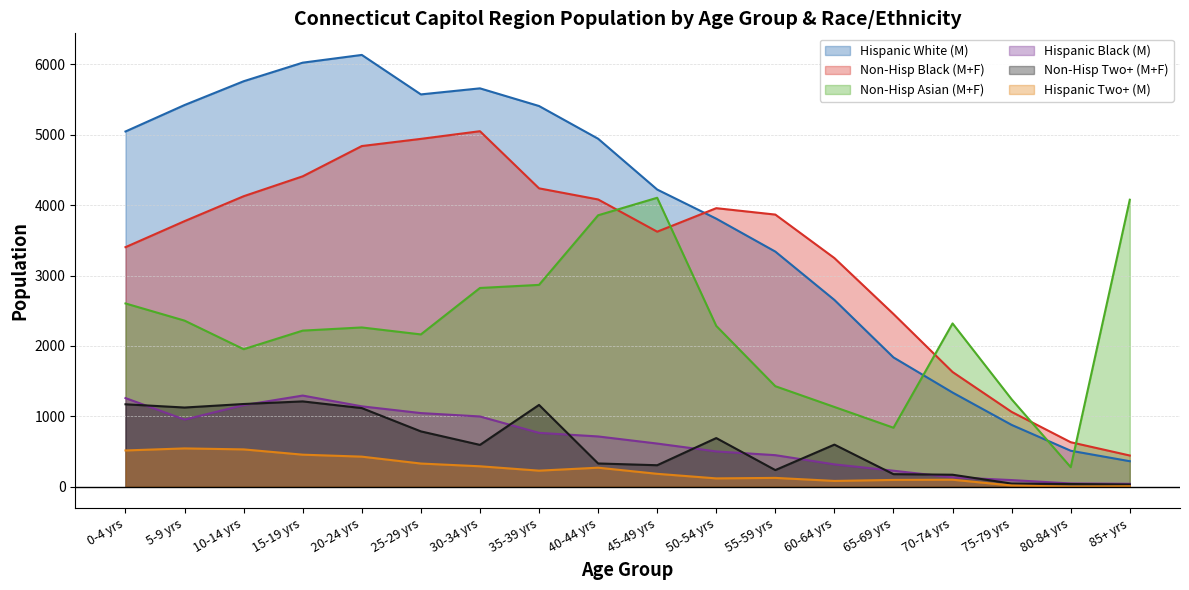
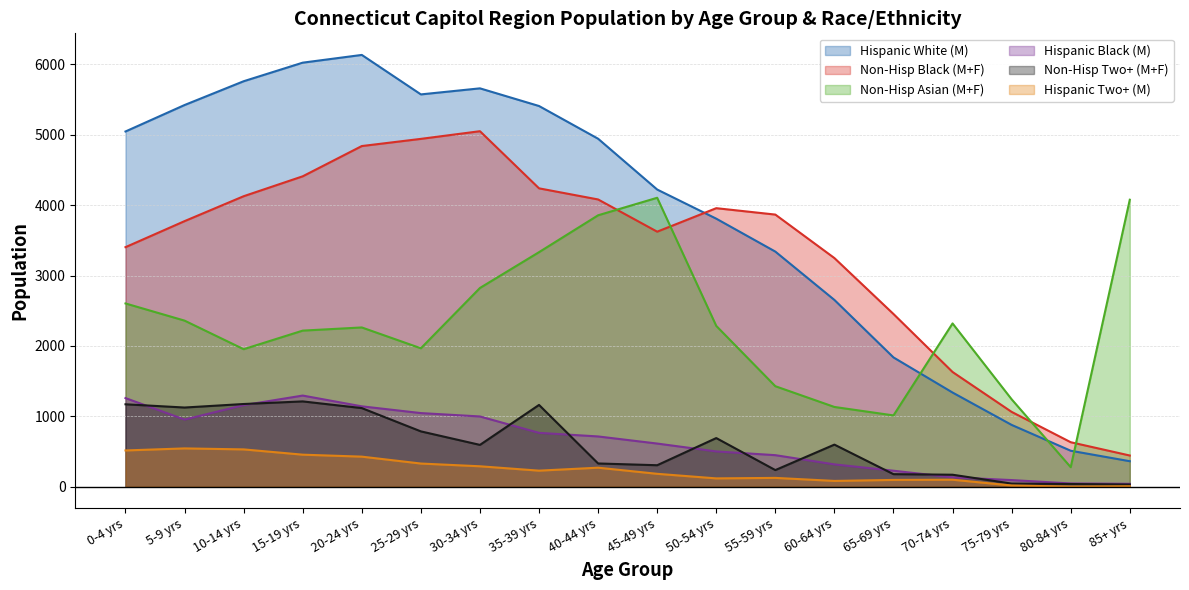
  {
    "Non-Hisp Asian (M+F)": {
      "0-4 yrs": 2600,
      "5-9 yrs": 2400,
      "10-14 yrs": 2000,
      "15-19 yrs": 2200,
      "20-24 yrs": 2300,
-     "25-29 yrs": 2200,
+     "25-29 yrs": 2000,
      "30-34 yrs": 2800,
-     "35-39 yrs": 2900,
+     "35-39 yrs": 3300,
      "40-44 yrs": 3900,
      "45-49 yrs": 4100,
      "50-54 yrs": 2300,
      "55-59 yrs": 1400,
      "60-64 yrs": 1100,
-     "65-69 yrs": 800,
+     "65-69 yrs": 1000,
      "70-74 yrs": 2300,
      "75-79 yrs": 1200,
      "80-84 yrs": 300,
      "85+ yrs": 4100
    },
    "Non-Hisp Two+ (M+F)": {
      "0-4 yrs": 1200,
      "5-9 yrs": 1100,
      "15-19 yrs": 1200,
      "25-29 yrs": 800,
      "30-34 yrs": 600,
      "35-39 yrs": 1200,
      "40-44 yrs": 300,
      "45-49 yrs": 300,
      "50-54 yrs": 700,
      "55-59 yrs": 200,
      "60-64 yrs": 600,
      "65-69 yrs": 200,
      "70-74 yrs": 200
    }
  }
